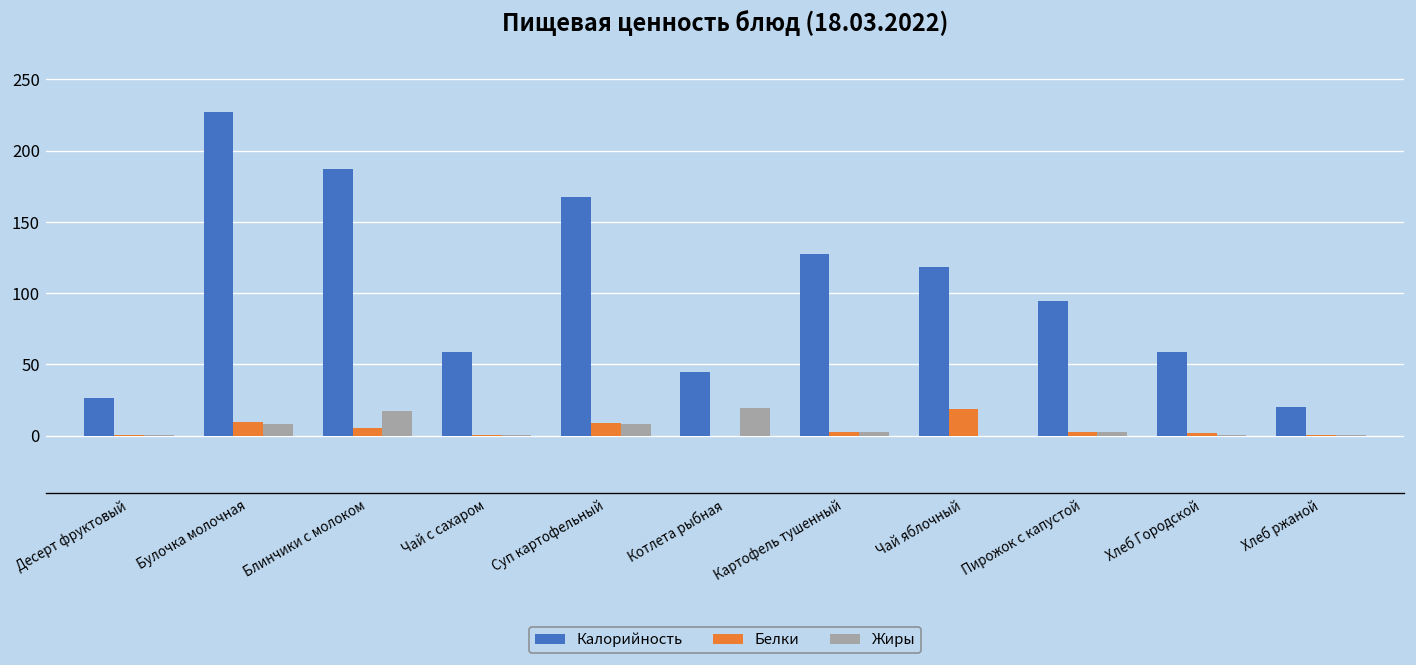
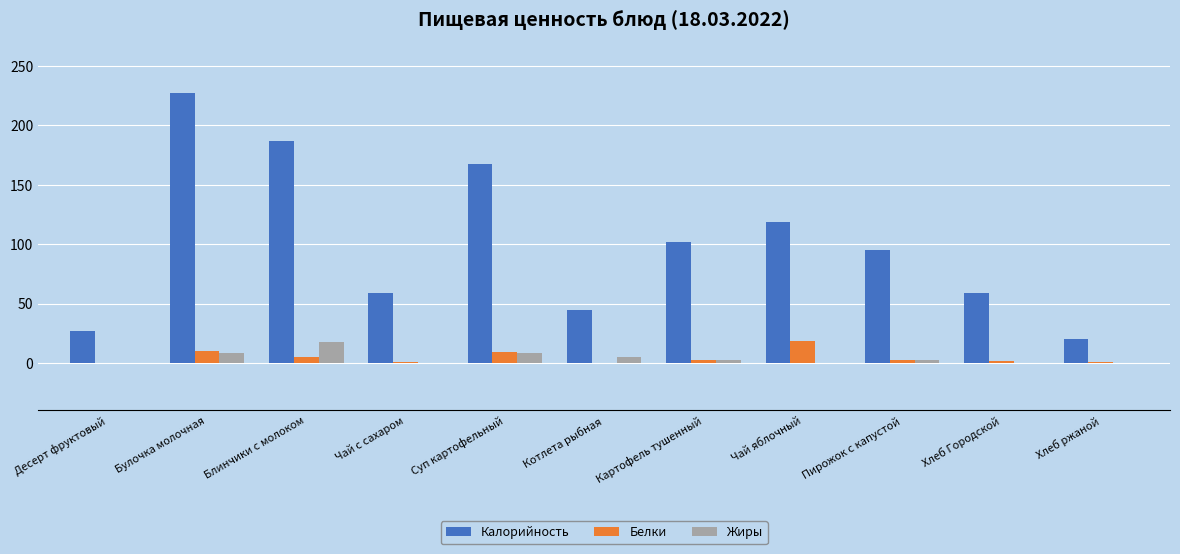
  {
    "Калорийность": {
      "Десерт фруктовый": 27,
      "Булочка молочная": 227,
      "Блинчики с молоком": 187,
      "Чай с сахаром": 59,
      "Суп картофельный": 168,
      "Котлета рыбная": 45,
-     "Картофель тушенный": 127,
+     "Картофель тушенный": 102,
      "Чай яблочный": 119,
      "Пирожок с капустой": 95,
      "Хлеб Городской": 59,
      "Хлеб ржаной": 20
    },
    "Белки": {
      "Булочка молочная": 10,
      "Блинчики с молоком": 5,
      "Суп картофельный": 9,
      "Котлета рыбная": 0,
      "Картофель тушенный": 2,
      "Чай яблочный": 18,
      "Пирожок с капустой": 2
    },
    "Жиры": {
      "Булочка молочная": 8,
      "Блинчики с молоком": 17,
      "Суп картофельный": 8,
-     "Котлета рыбная": 20,
+     "Котлета рыбная": 5,
      "Картофель тушенный": 2,
      "Пирожок с капустой": 2
    }
  }
